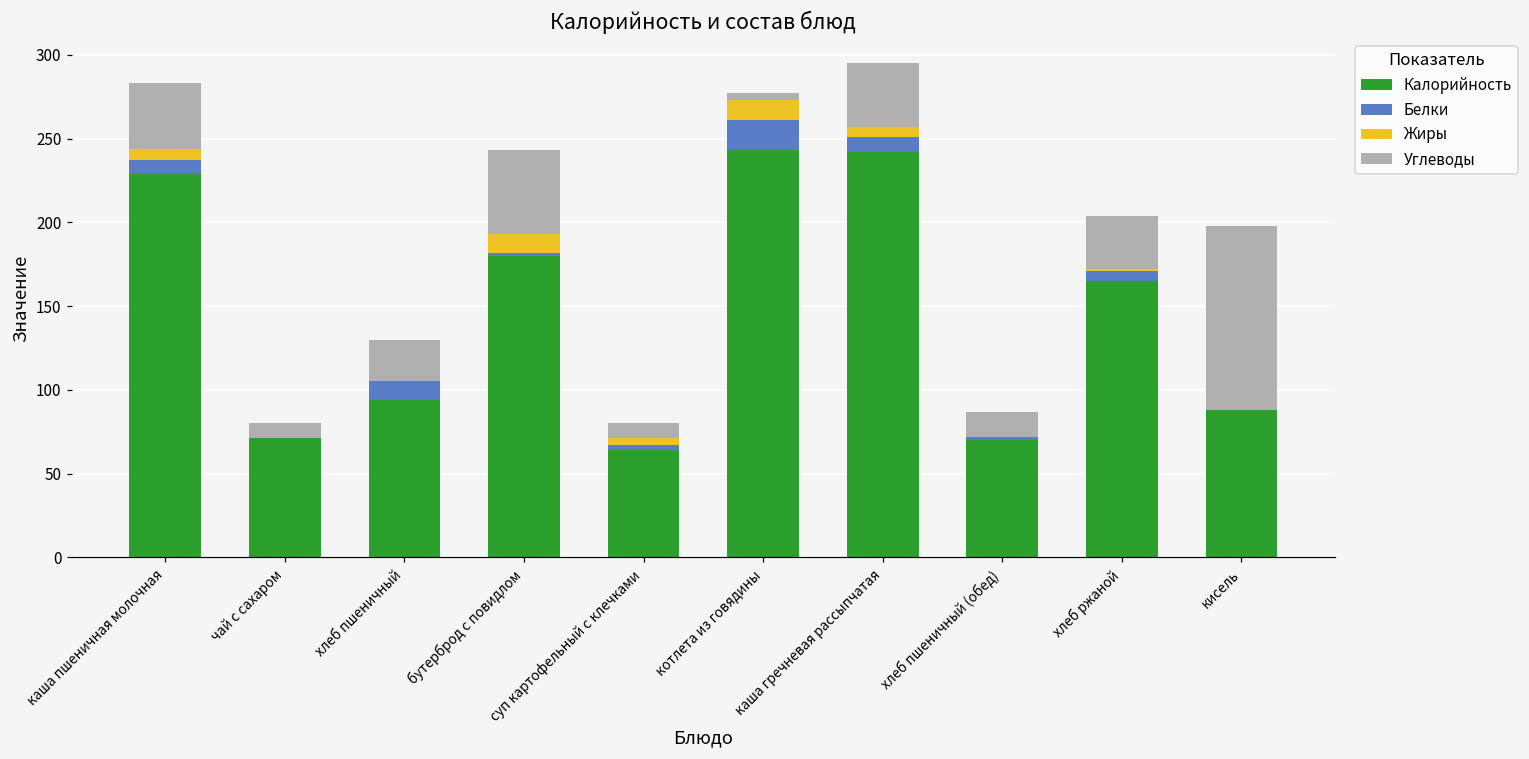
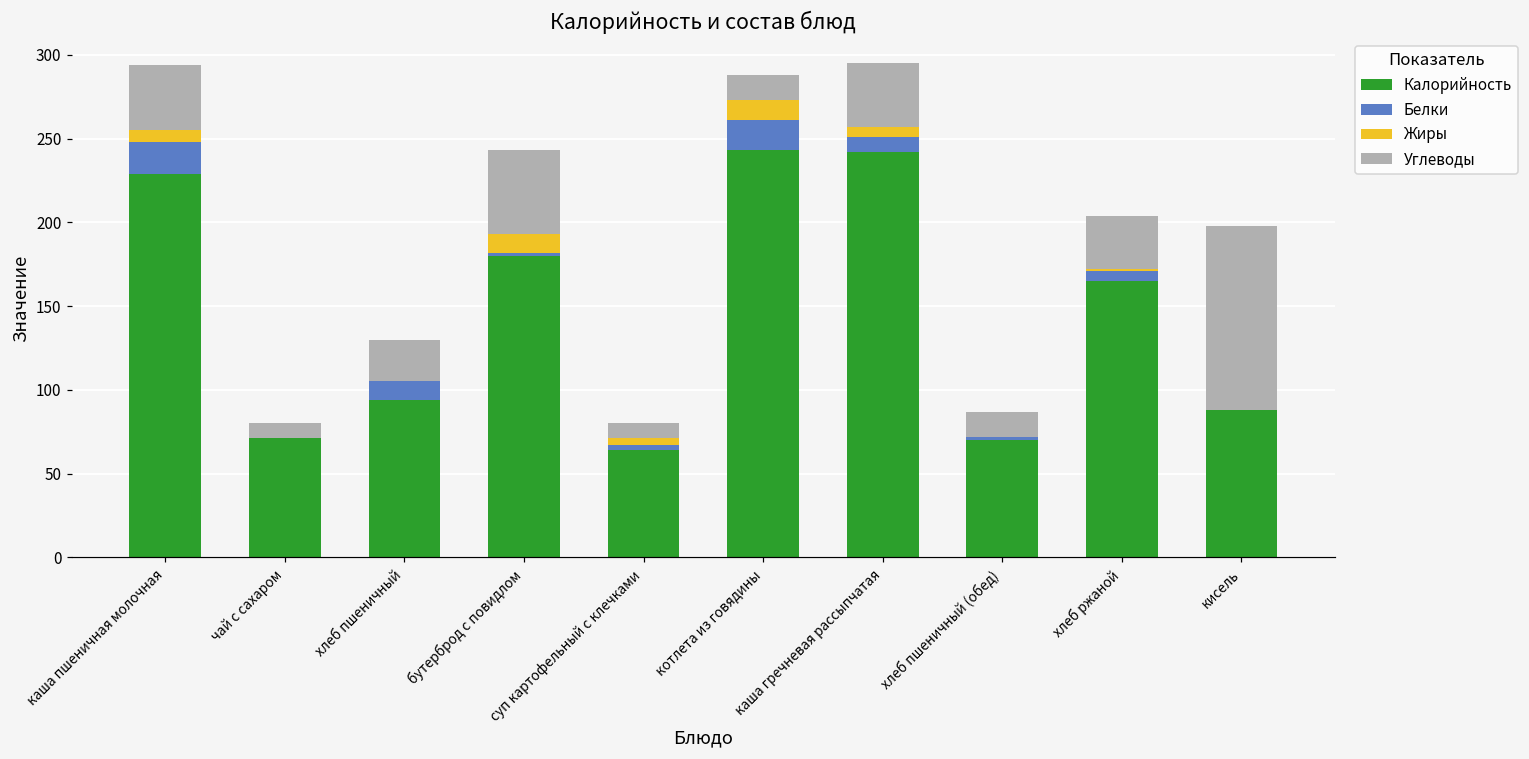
  {
    "Калорийность": {
      "каша пшеничная молочная": 229,
      "чай с сахаром": 71,
      "хлеб пшеничный": 94,
      "бутерброд с повидлом": 180,
      "суп картофельный с клечками": 64,
      "котлета из говядины": 243,
      "каша гречневая рассыпчатая": 242,
      "хлеб пшеничный (обед)": 70,
      "хлеб ржаной": 165,
      "кисель": 88
    },
    "Белки": {
-     "каша пшеничная молочная": 8,
+     "каша пшеничная молочная": 19,
      "чай с сахаром": 0,
      "хлеб пшеничный": 11,
      "бутерброд с повидлом": 2,
      "суп картофельный с клечками": 3,
      "котлета из говядины": 18,
      "каша гречневая рассыпчатая": 9,
      "хлеб пшеничный (обед)": 2,
      "хлеб ржаной": 6,
      "кисель": 0
    },
    "Жиры": {
      "каша пшеничная молочная": 7,
      "чай с сахаром": 0,
      "хлеб пшеничный": 0,
      "бутерброд с повидлом": 11,
      "суп картофельный с клечками": 4,
      "котлета из говядины": 12,
      "каша гречневая рассыпчатая": 6,
      "хлеб пшеничный (обед)": 0,
      "кисель": 0
    },
    "Углеводы": {
      "каша пшеничная молочная": 39,
      "чай с сахаром": 9,
      "хлеб пшеничный": 25,
      "бутерброд с повидлом": 50,
      "суп картофельный с клечками": 9,
-     "котлета из говядины": 4,
+     "котлета из говядины": 15,
      "каша гречневая рассыпчатая": 38,
      "хлеб пшеничный (обед)": 15,
      "хлеб ржаной": 32,
      "кисель": 110
    }
  }
